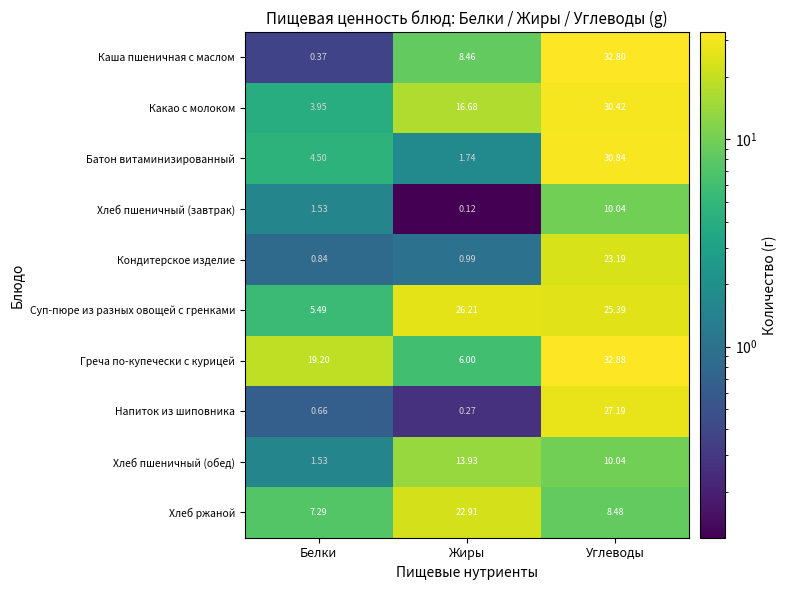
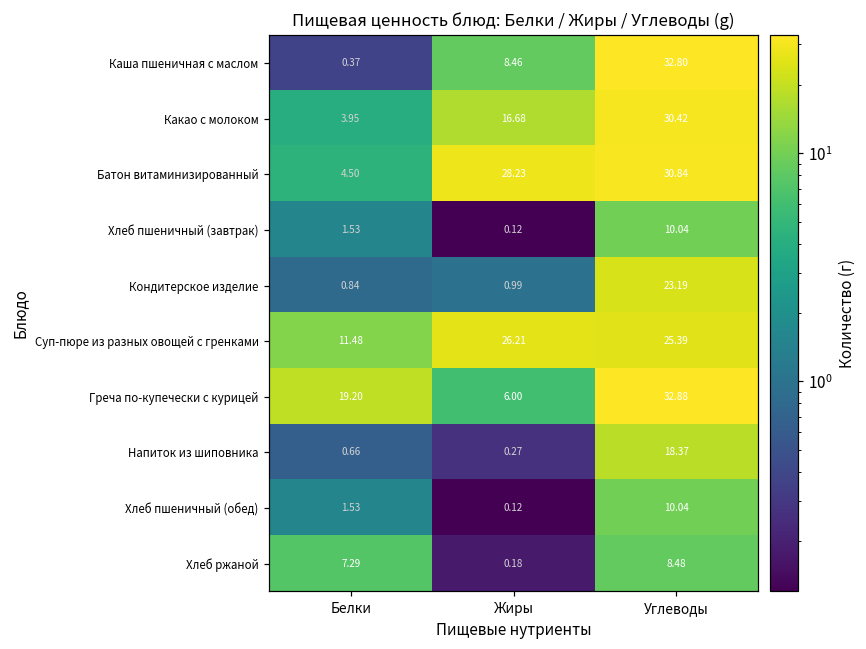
  {
    "Каша пшеничная с маслом": {
      "Белки": 0.37,
      "Жиры": 8.46,
      "Углеводы": 32.80
    },
    "Какао с молоком": {
      "Белки": 3.95,
      "Жиры": 16.68,
      "Углеводы": 30.42
    },
    "Батон витаминизированный": {
      "Белки": 4.50,
-     "Жиры": 1.74,
+     "Жиры": 28.23,
      "Углеводы": 30.84
    },
    "Хлеб пшеничный (завтрак)": {
      "Белки": 1.53,
      "Жиры": 0.12,
      "Углеводы": 10.04
    },
    "Кондитерское изделие": {
      "Белки": 0.84,
      "Жиры": 0.99,
      "Углеводы": 23.19
    },
    "Суп-пюре из разных овощей с гренками": {
-     "Белки": 5.49,
+     "Белки": 11.48,
      "Жиры": 26.21,
      "Углеводы": 25.39
    },
    "Греча по-купечески с курицей": {
      "Белки": 19.20,
      "Жиры": 6.00,
      "Углеводы": 32.88
    },
    "Напиток из шиповника": {
      "Белки": 0.66,
      "Жиры": 0.27,
-     "Углеводы": 27.19
+     "Углеводы": 18.37
    },
    "Хлеб пшеничный (обед)": {
      "Белки": 1.53,
-     "Жиры": 13.93,
+     "Жиры": 0.12,
      "Углеводы": 10.04
    },
    "Хлеб ржаной": {
      "Белки": 7.29,
-     "Жиры": 22.91,
+     "Жиры": 0.18,
      "Углеводы": 8.48
    }
  }
